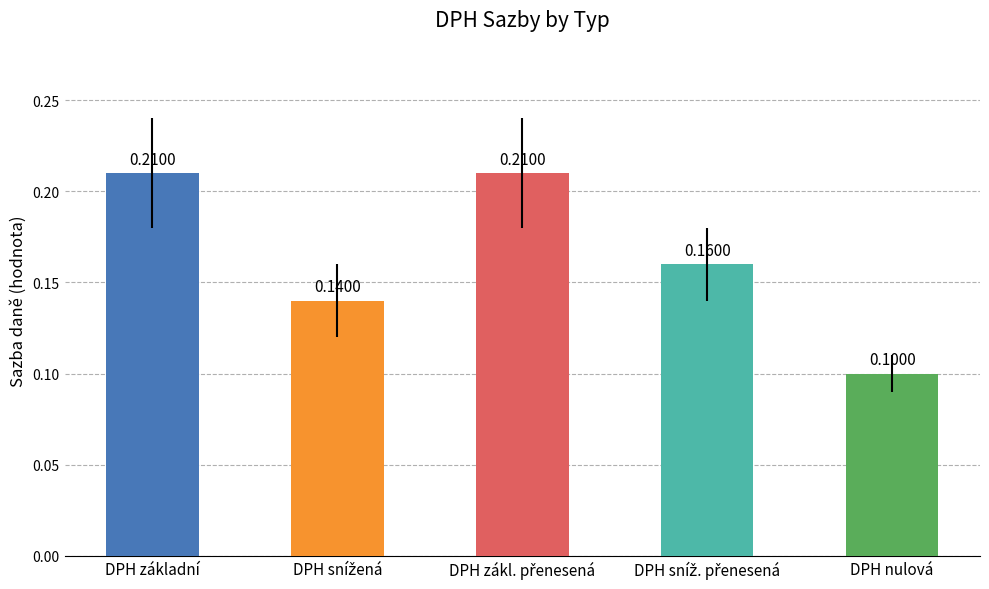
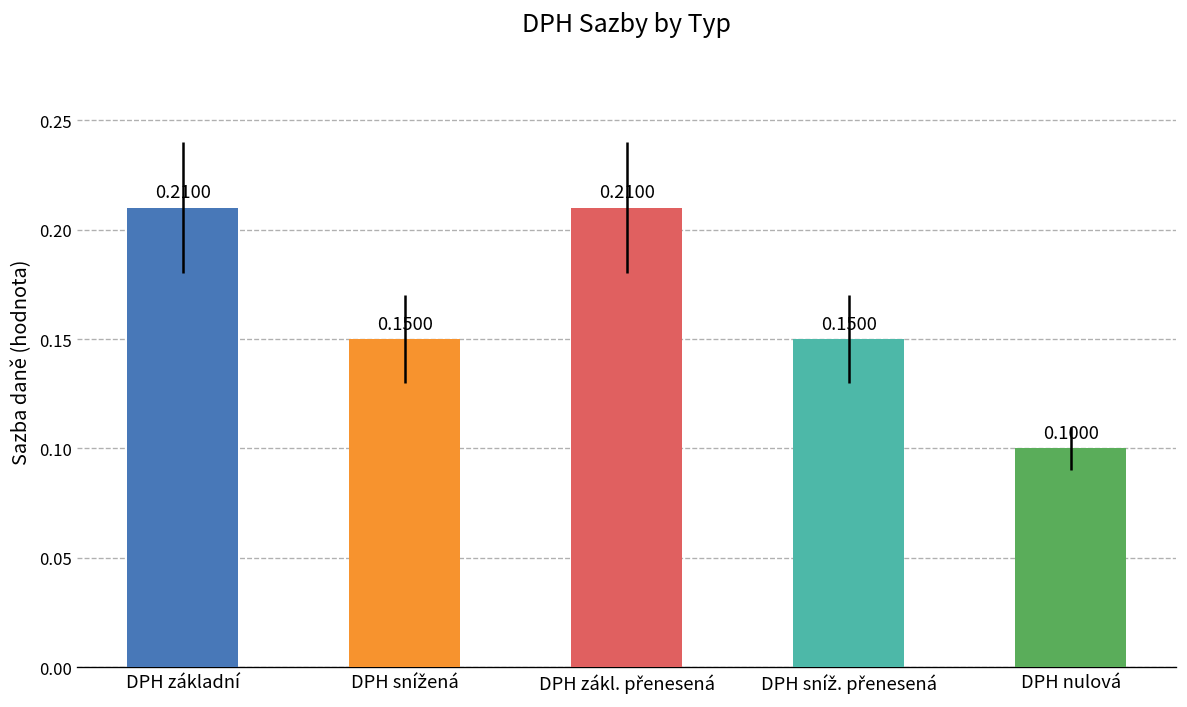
  {
    "DPH základní": 0.2100,
-   "DPH snížená": 0.1400,
+   "DPH snížená": 0.1500,
    "DPH zákl. přenesená": 0.2100,
-   "DPH sníž. přenesená": 0.1600,
+   "DPH sníž. přenesená": 0.1500,
    "DPH nulová": 0.1000
  }
